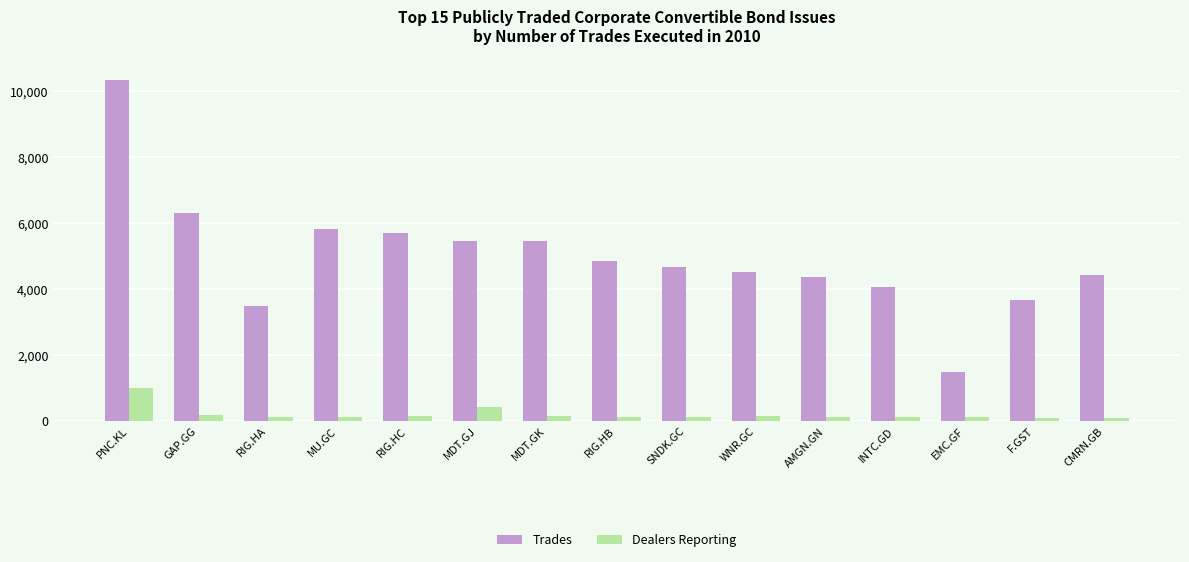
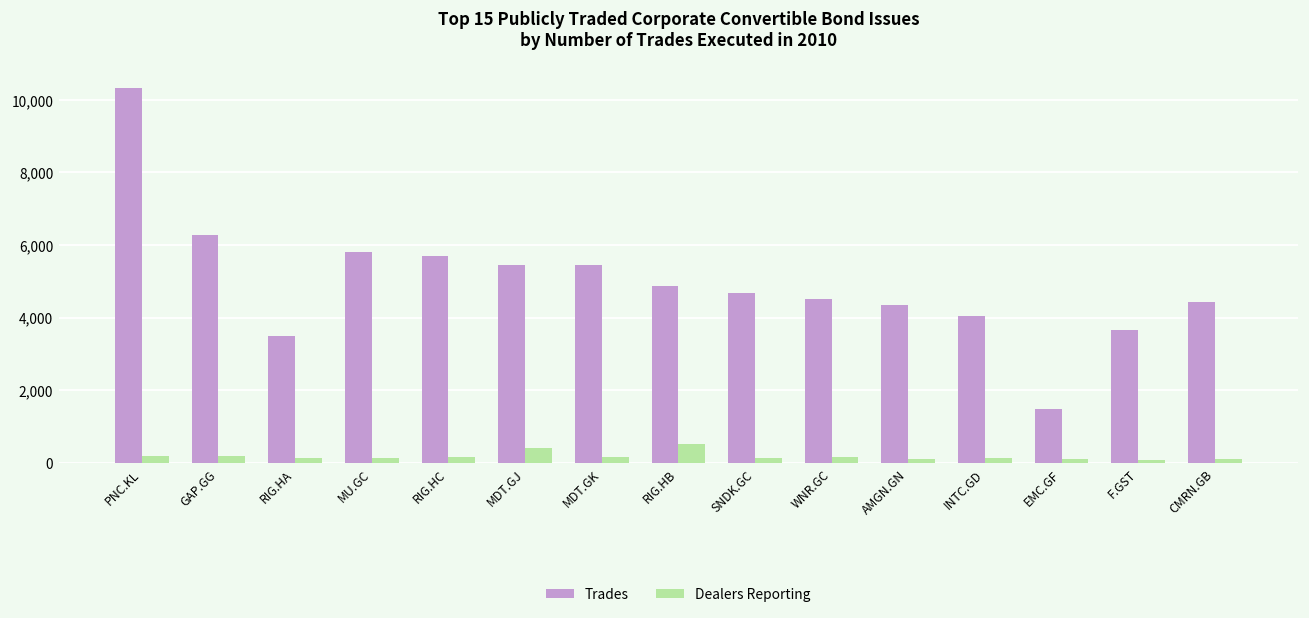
  {
    "Trades": {
      "PNC.KL": "10,300",
      "GAP.GG": "6,300",
      "RIG.HA": "3,500",
      "MU.GC": "5,800",
      "RIG.HC": "5,700",
      "MDT.GJ": "5,500",
      "MDT.GK": "5,500",
      "RIG.HB": "4,900",
      "SNDK.GC": "4,700",
      "WNR.GC": "4,500",
      "AMGN.GN": "4,400",
      "INTC.GD": "4,100",
      "EMC.GF": "1,500",
      "F.GST": "3,700",
      "CMRN.GB": "4,400"
    },
    "Dealers Reporting": {
-     "PNC.KL": "1,000",
+     "PNC.KL": "200",
      "GAP.GG": "200",
      "RIG.HA": "100",
      "MU.GC": "100",
      "RIG.HC": "200",
      "MDT.GJ": "400",
      "MDT.GK": "200",
-     "RIG.HB": "100",
+     "RIG.HB": "500",
      "SNDK.GC": "100",
      "WNR.GC": "200",
      "AMGN.GN": "100",
      "INTC.GD": "100",
      "EMC.GF": "100",
      "F.GST": "100",
      "CMRN.GB": "100"
    }
  }
